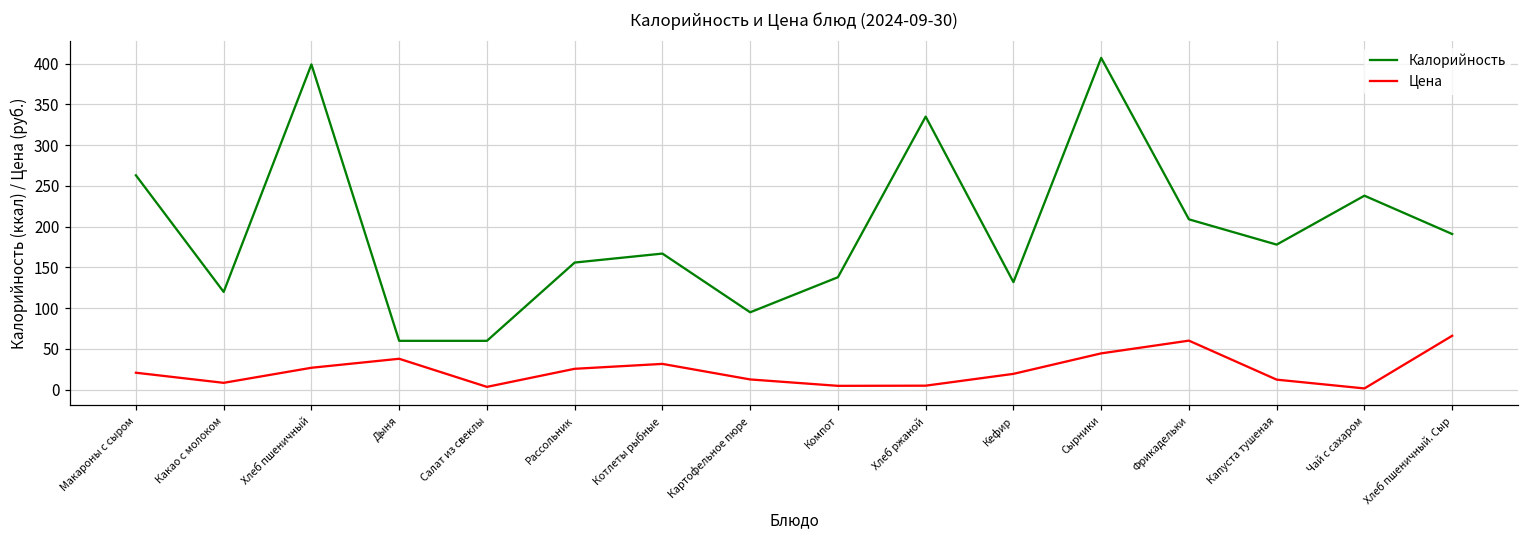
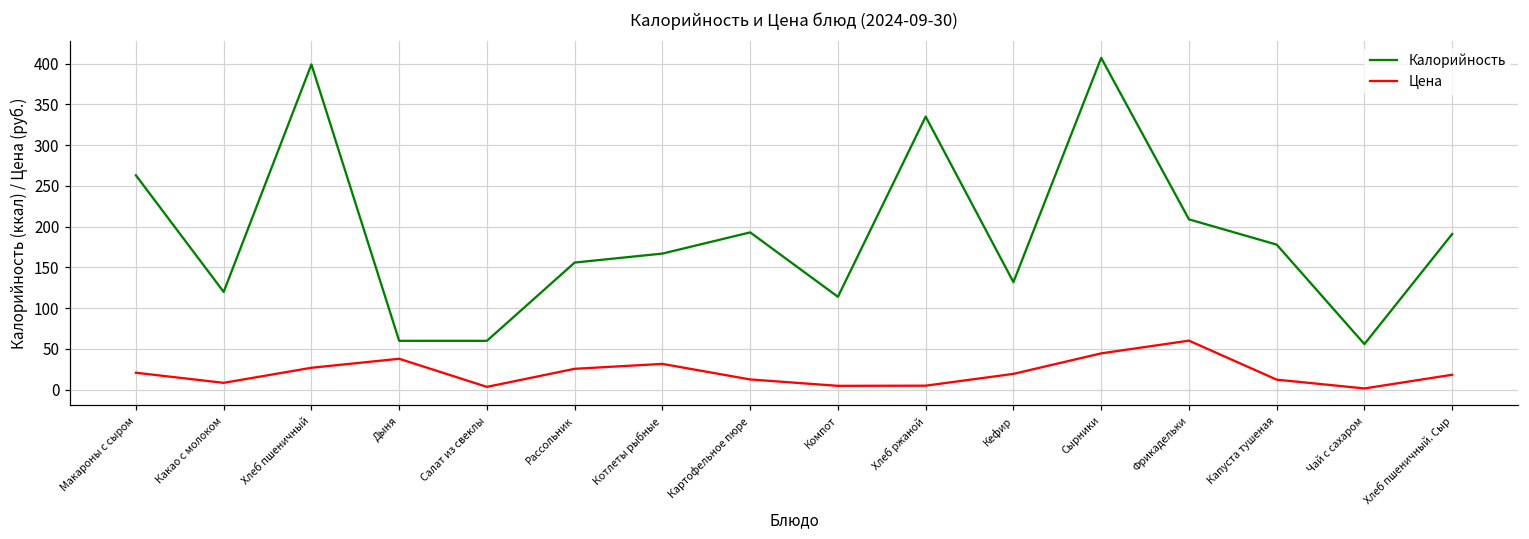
  {
    "Калорийность": {
      "Макароны с сыром": 260,
      "Какао с молоком": 120,
      "Хлеб пшеничный": 400,
      "Дыня": 60,
      "Салат из свеклы": 60,
      "Рассольник": 160,
      "Котлеты рыбные": 170,
-     "Картофельное пюре": 100,
-     "Компот": 140,
+     "Картофельное пюре": 190,
+     "Компот": 110,
      "Хлеб ржаной": 340,
      "Кефир": 130,
      "Сырники": 410,
      "Фрикадельки": 210,
      "Капуста тушеная": 180,
-     "Чай с сахаром": 240,
+     "Чай с сахаром": 60,
      "Хлеб пшеничный. Сыр": 190
    },
    "Цена": {
      "Макароны с сыром": 20,
      "Какао с молоком": 10,
      "Хлеб пшеничный": 30,
      "Дыня": 40,
      "Салат из свеклы": 0,
      "Рассольник": 30,
      "Котлеты рыбные": 30,
      "Картофельное пюре": 10,
      "Компот": 0,
      "Хлеб ржаной": 10,
      "Кефир": 20,
      "Сырники": 40,
      "Фрикадельки": 60,
      "Капуста тушеная": 10,
      "Чай с сахаром": 0,
-     "Хлеб пшеничный. Сыр": 70
+     "Хлеб пшеничный. Сыр": 20
    }
  }
